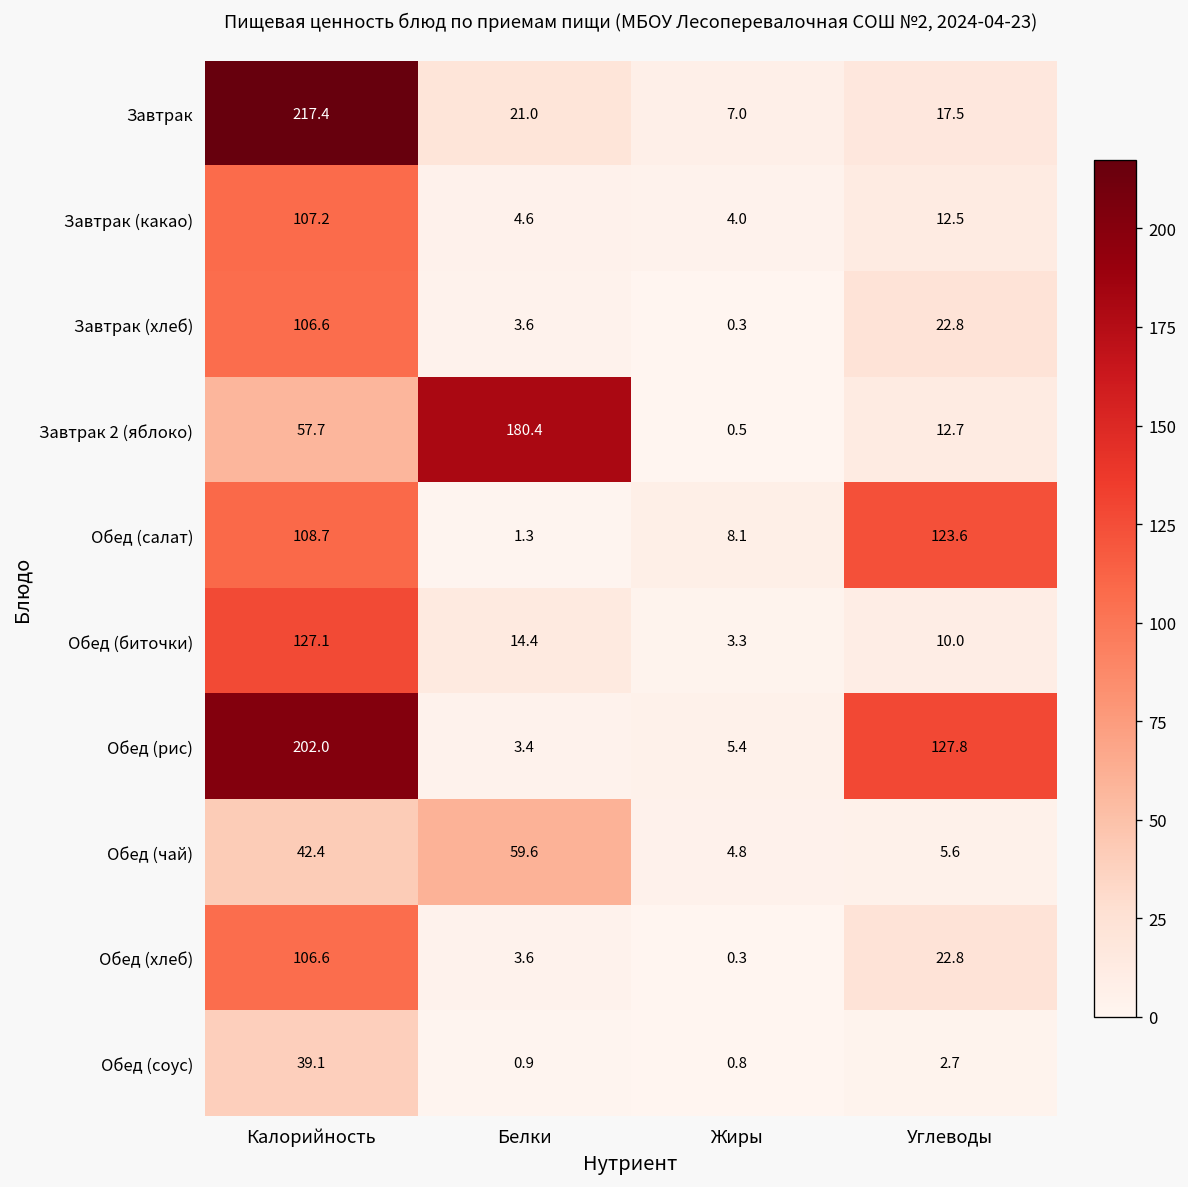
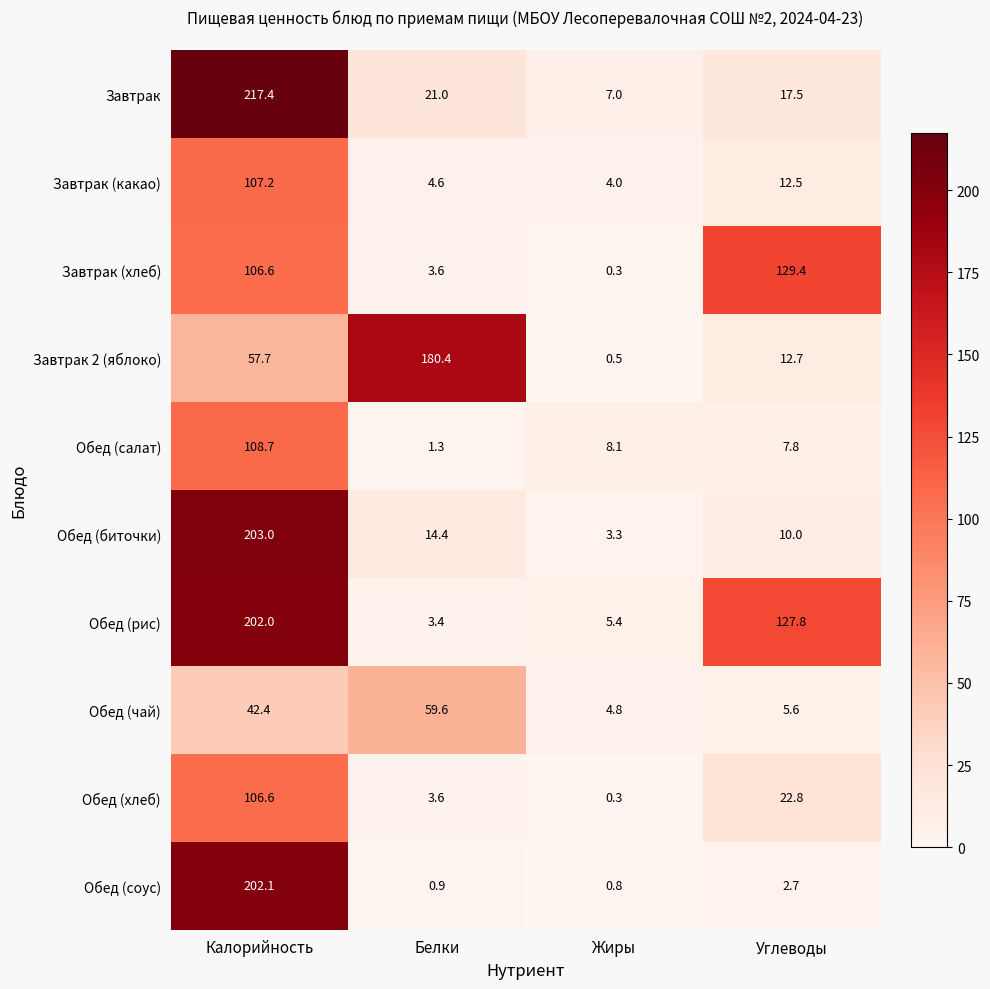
  {
    "Завтрак": {
      "Калорийность": 217.4,
      "Белки": 21.0,
      "Жиры": 7.0,
      "Углеводы": 17.5
    },
    "Завтрак (какао)": {
      "Калорийность": 107.2,
      "Белки": 4.6,
      "Жиры": 4.0,
      "Углеводы": 12.5
    },
    "Завтрак (хлеб)": {
      "Калорийность": 106.6,
      "Белки": 3.6,
      "Жиры": 0.3,
-     "Углеводы": 22.8
+     "Углеводы": 129.4
    },
    "Завтрак 2 (яблоко)": {
      "Калорийность": 57.7,
      "Белки": 180.4,
      "Жиры": 0.5,
      "Углеводы": 12.7
    },
    "Обед (салат)": {
      "Калорийность": 108.7,
      "Белки": 1.3,
      "Жиры": 8.1,
-     "Углеводы": 123.6
+     "Углеводы": 7.8
    },
    "Обед (биточки)": {
-     "Калорийность": 127.1,
+     "Калорийность": 203.0,
      "Белки": 14.4,
      "Жиры": 3.3,
      "Углеводы": 10.0
    },
    "Обед (рис)": {
      "Калорийность": 202.0,
      "Белки": 3.4,
      "Жиры": 5.4,
      "Углеводы": 127.8
    },
    "Обед (чай)": {
      "Калорийность": 42.4,
      "Белки": 59.6,
      "Жиры": 4.8,
      "Углеводы": 5.6
    },
    "Обед (хлеб)": {
      "Калорийность": 106.6,
      "Белки": 3.6,
      "Жиры": 0.3,
      "Углеводы": 22.8
    },
    "Обед (соус)": {
-     "Калорийность": 39.1,
+     "Калорийность": 202.1,
      "Белки": 0.9,
      "Жиры": 0.8,
      "Углеводы": 2.7
    }
  }
